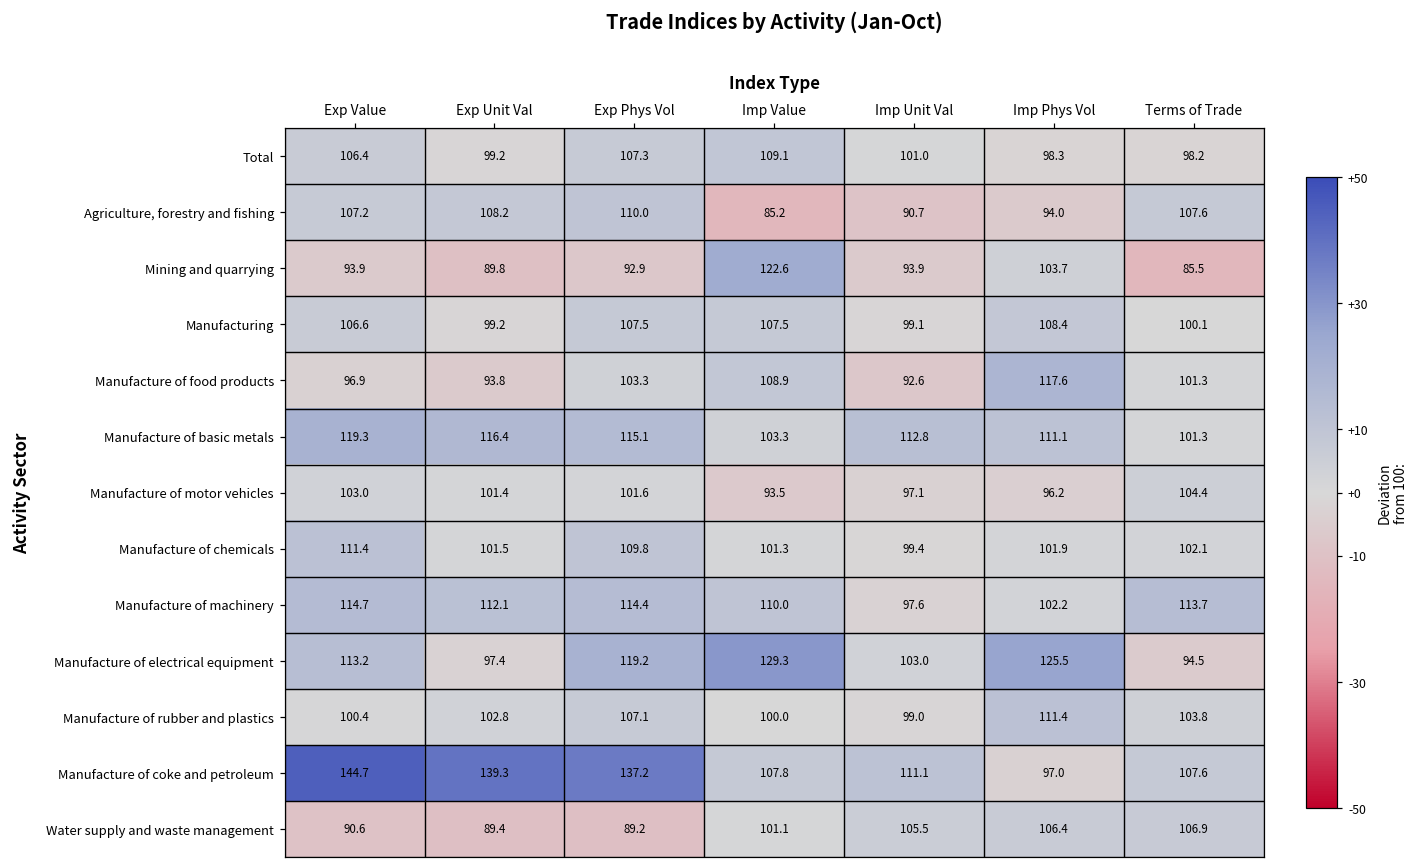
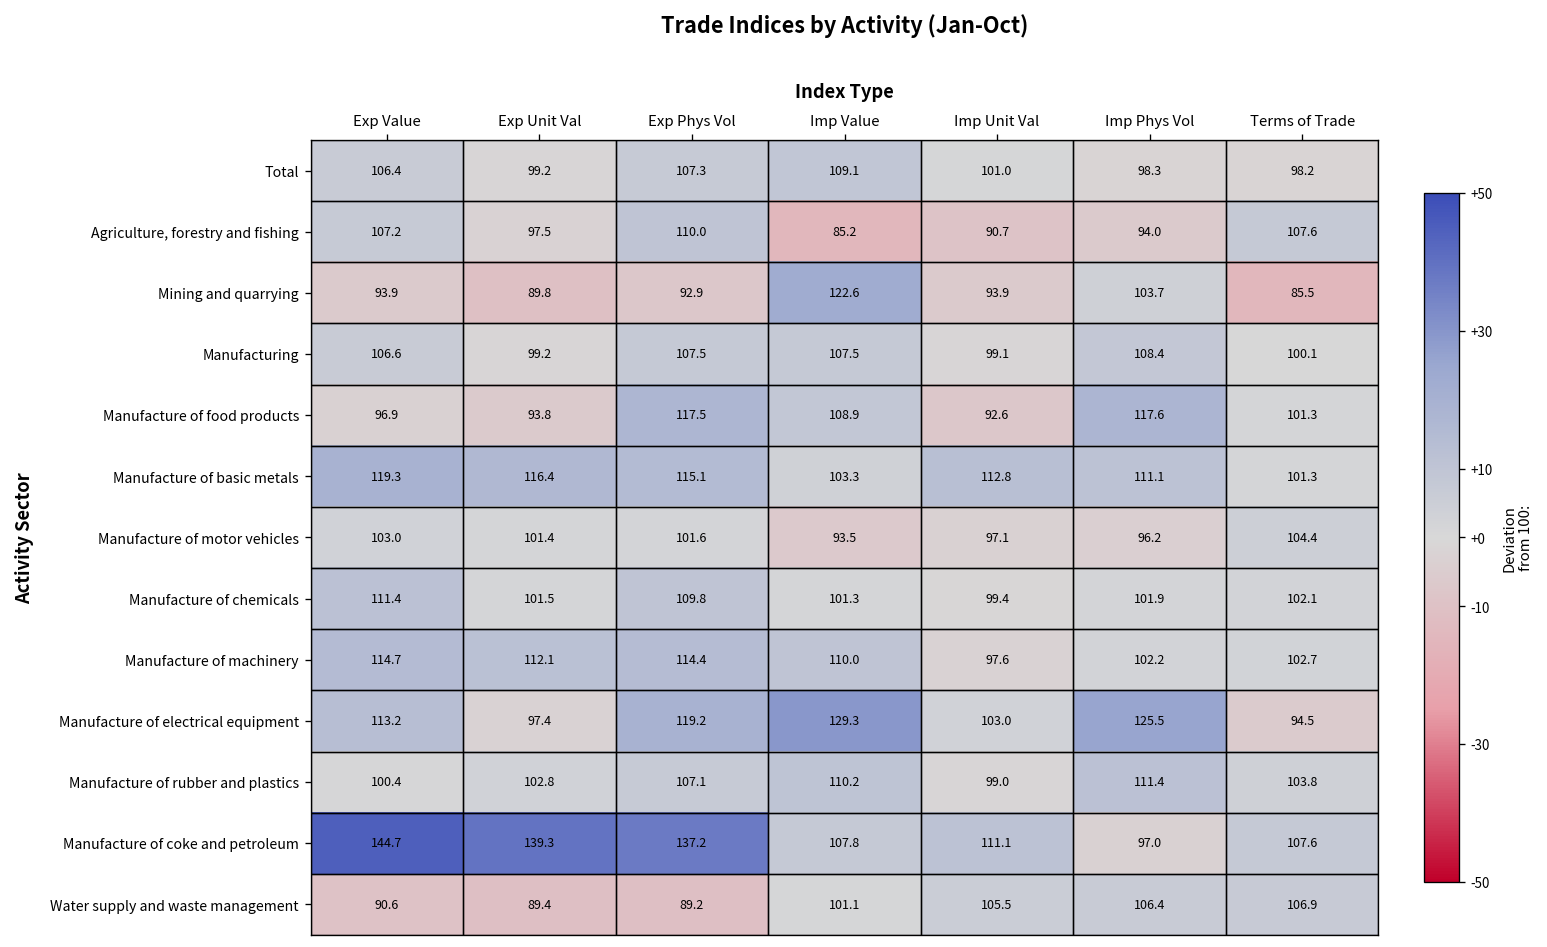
  {
    "Total": {
      "Exp Value": 106.4,
      "Exp Unit Val": 99.2,
      "Exp Phys Vol": 107.3,
      "Imp Value": 109.1,
      "Imp Unit Val": 101.0,
      "Imp Phys Vol": 98.3,
      "Terms of Trade": 98.2
    },
    "Agriculture, forestry and fishing": {
      "Exp Value": 107.2,
-     "Exp Unit Val": 108.2,
+     "Exp Unit Val": 97.5,
      "Exp Phys Vol": 110.0,
      "Imp Value": 85.2,
      "Imp Unit Val": 90.7,
      "Imp Phys Vol": 94.0,
      "Terms of Trade": 107.6
    },
    "Mining and quarrying": {
      "Exp Value": 93.9,
      "Exp Unit Val": 89.8,
      "Exp Phys Vol": 92.9,
      "Imp Value": 122.6,
      "Imp Unit Val": 93.9,
      "Imp Phys Vol": 103.7,
      "Terms of Trade": 85.5
    },
    "Manufacturing": {
      "Exp Value": 106.6,
      "Exp Unit Val": 99.2,
      "Exp Phys Vol": 107.5,
      "Imp Value": 107.5,
      "Imp Unit Val": 99.1,
      "Imp Phys Vol": 108.4,
      "Terms of Trade": 100.1
    },
    "Manufacture of food products": {
      "Exp Value": 96.9,
      "Exp Unit Val": 93.8,
-     "Exp Phys Vol": 103.3,
+     "Exp Phys Vol": 117.5,
      "Imp Value": 108.9,
      "Imp Unit Val": 92.6,
      "Imp Phys Vol": 117.6,
      "Terms of Trade": 101.3
    },
    "Manufacture of basic metals": {
      "Exp Value": 119.3,
      "Exp Unit Val": 116.4,
      "Exp Phys Vol": 115.1,
      "Imp Value": 103.3,
      "Imp Unit Val": 112.8,
      "Imp Phys Vol": 111.1,
      "Terms of Trade": 101.3
    },
    "Manufacture of motor vehicles": {
      "Exp Value": 103.0,
      "Exp Unit Val": 101.4,
      "Exp Phys Vol": 101.6,
      "Imp Value": 93.5,
      "Imp Unit Val": 97.1,
      "Imp Phys Vol": 96.2,
      "Terms of Trade": 104.4
    },
    "Manufacture of chemicals": {
      "Exp Value": 111.4,
      "Exp Unit Val": 101.5,
      "Exp Phys Vol": 109.8,
      "Imp Value": 101.3,
      "Imp Unit Val": 99.4,
      "Imp Phys Vol": 101.9,
      "Terms of Trade": 102.1
    },
    "Manufacture of machinery": {
      "Exp Value": 114.7,
      "Exp Unit Val": 112.1,
      "Exp Phys Vol": 114.4,
      "Imp Value": 110.0,
      "Imp Unit Val": 97.6,
      "Imp Phys Vol": 102.2,
-     "Terms of Trade": 113.7
+     "Terms of Trade": 102.7
    },
    "Manufacture of electrical equipment": {
      "Exp Value": 113.2,
      "Exp Unit Val": 97.4,
      "Exp Phys Vol": 119.2,
      "Imp Value": 129.3,
      "Imp Unit Val": 103.0,
      "Imp Phys Vol": 125.5,
      "Terms of Trade": 94.5
    },
    "Manufacture of rubber and plastics": {
      "Exp Value": 100.4,
      "Exp Unit Val": 102.8,
      "Exp Phys Vol": 107.1,
-     "Imp Value": 100.0,
+     "Imp Value": 110.2,
      "Imp Unit Val": 99.0,
      "Imp Phys Vol": 111.4,
      "Terms of Trade": 103.8
    },
    "Manufacture of coke and petroleum": {
      "Exp Value": 144.7,
      "Exp Unit Val": 139.3,
      "Exp Phys Vol": 137.2,
      "Imp Value": 107.8,
      "Imp Unit Val": 111.1,
      "Imp Phys Vol": 97.0,
      "Terms of Trade": 107.6
    },
    "Water supply and waste management": {
      "Exp Value": 90.6,
      "Exp Unit Val": 89.4,
      "Exp Phys Vol": 89.2,
      "Imp Value": 101.1,
      "Imp Unit Val": 105.5,
      "Imp Phys Vol": 106.4,
      "Terms of Trade": 106.9
    }
  }
